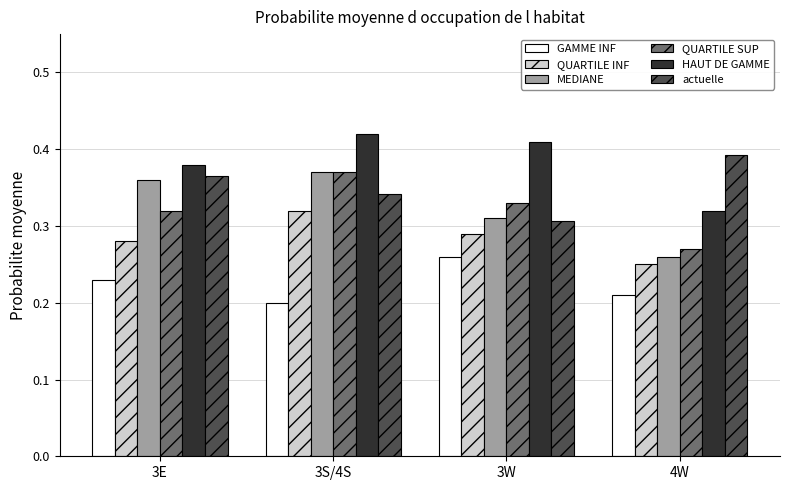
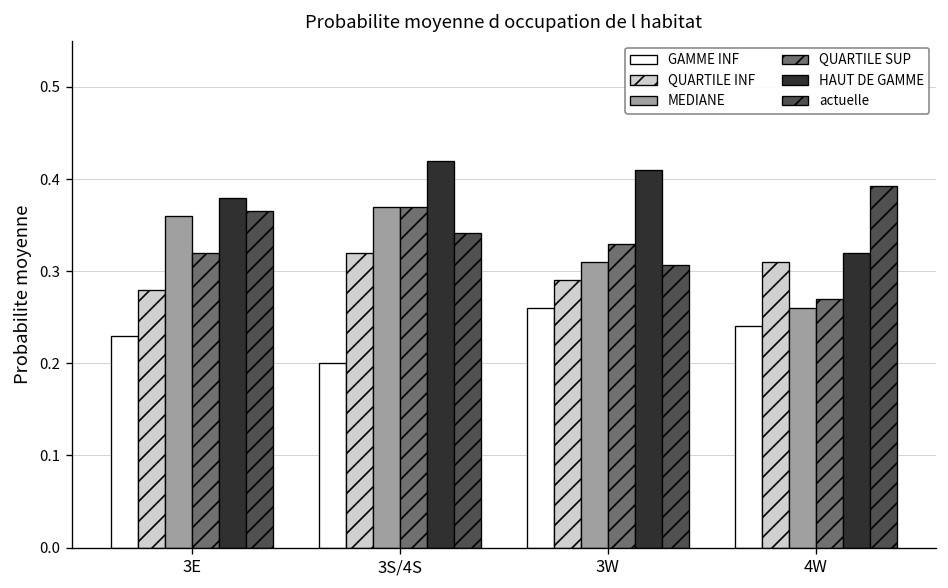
  {
    "GAMME INF": {
      "3E": 0.23,
      "3S/4S": 0.20,
      "3W": 0.26,
-     "4W": 0.21
+     "4W": 0.24
    },
    "QUARTILE INF": {
      "3E": 0.28,
      "3S/4S": 0.32,
      "3W": 0.29,
-     "4W": 0.25
+     "4W": 0.31
    },
    "MEDIANE": {
      "3E": 0.36,
      "3S/4S": 0.37,
      "3W": 0.31,
      "4W": 0.26
    }
  }
